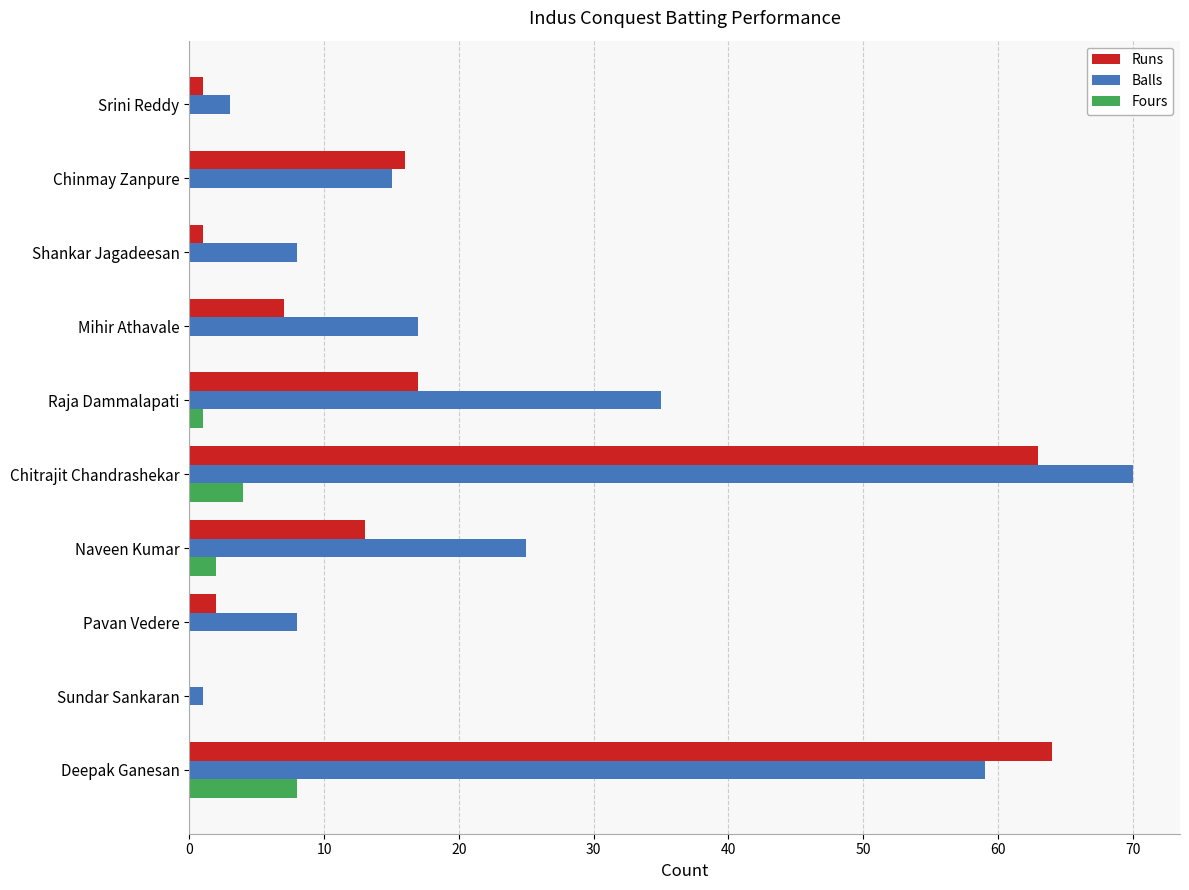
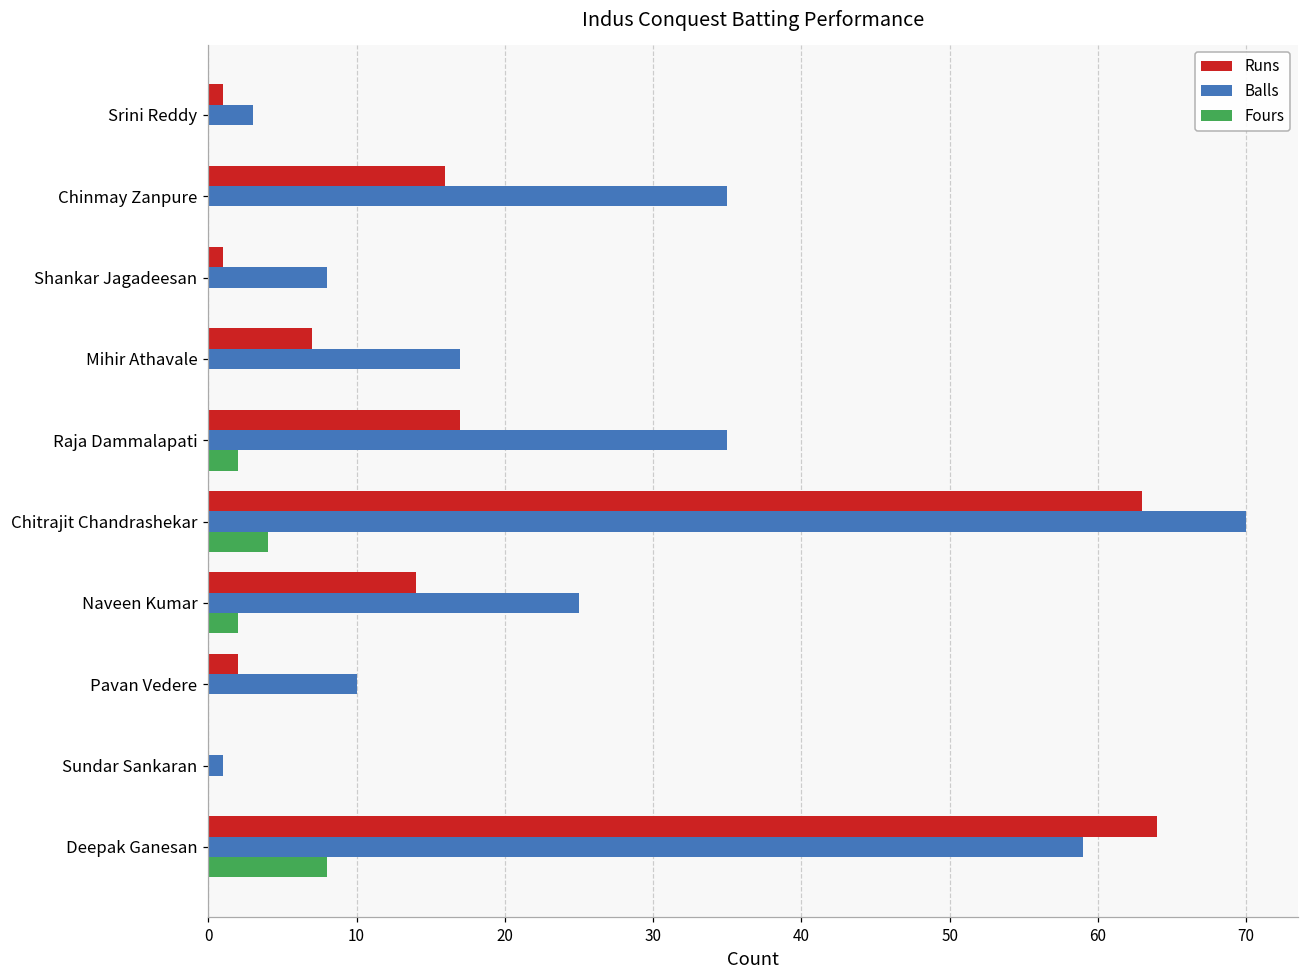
  {
    "Runs": {
      "Srini Reddy": 1,
      "Chinmay Zanpure": 16,
      "Shankar Jagadeesan": 1,
      "Mihir Athavale": 7,
      "Raja Dammalapati": 17,
      "Chitrajit Chandrashekar": 63,
-     "Naveen Kumar": 13,
+     "Naveen Kumar": 14,
      "Pavan Vedere": 2,
      "Sundar Sankaran": 0,
      "Deepak Ganesan": 64
    },
    "Balls": {
      "Srini Reddy": 3,
-     "Chinmay Zanpure": 15,
+     "Chinmay Zanpure": 35,
      "Shankar Jagadeesan": 8,
      "Mihir Athavale": 17,
      "Raja Dammalapati": 35,
      "Chitrajit Chandrashekar": 70,
      "Naveen Kumar": 25,
-     "Pavan Vedere": 8,
+     "Pavan Vedere": 10,
      "Sundar Sankaran": 1,
      "Deepak Ganesan": 59
    },
    "Fours": {
      "Srini Reddy": 0,
      "Chinmay Zanpure": 0,
      "Shankar Jagadeesan": 0,
      "Mihir Athavale": 0,
-     "Raja Dammalapati": 1,
+     "Raja Dammalapati": 2,
      "Chitrajit Chandrashekar": 4,
      "Naveen Kumar": 2,
      "Pavan Vedere": 0,
      "Sundar Sankaran": 0,
      "Deepak Ganesan": 8
    }
  }
